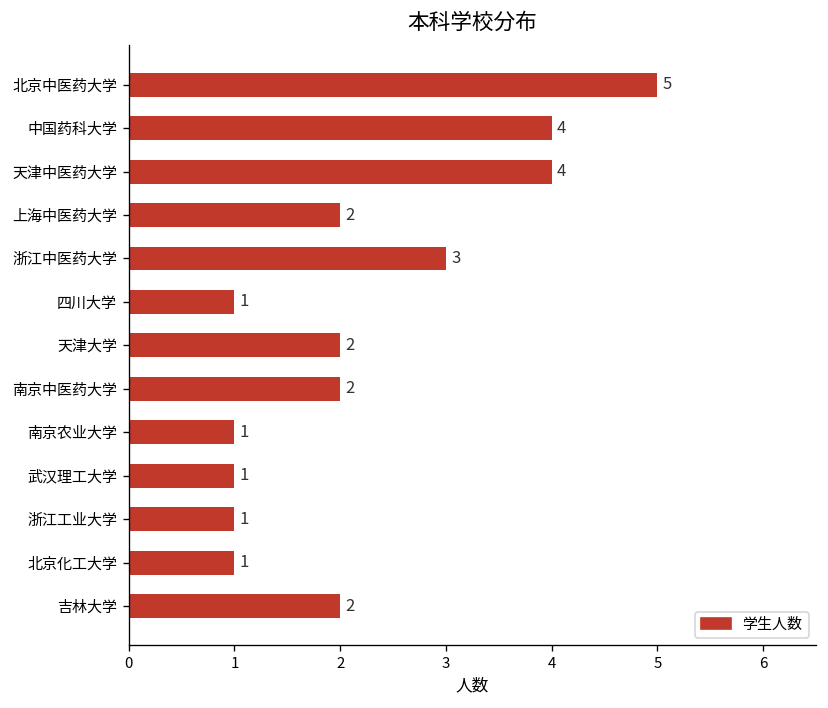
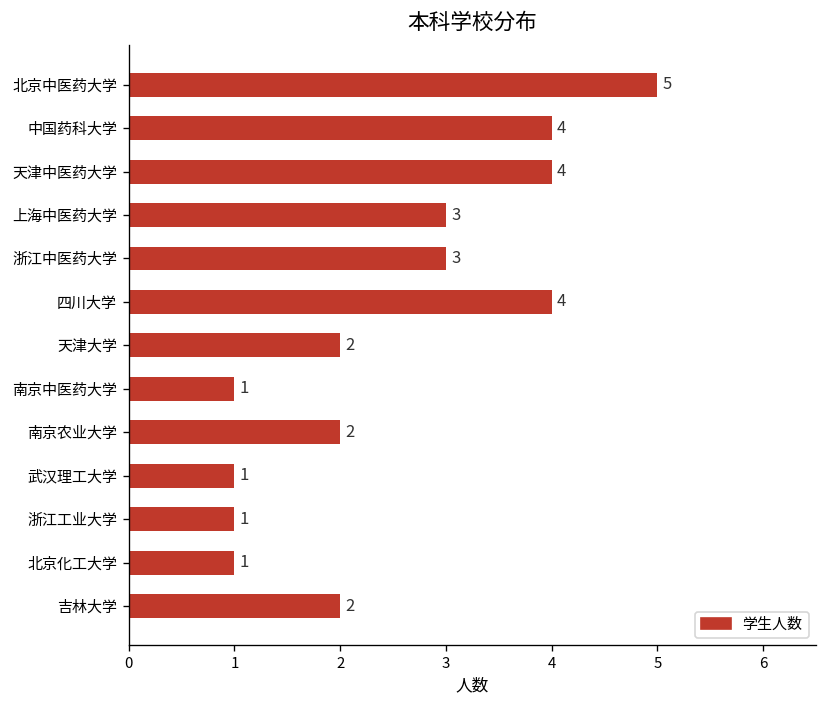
  {
    "北京中医药大学": 5,
    "中国药科大学": 4,
    "天津中医药大学": 4,
-   "上海中医药大学": 2,
+   "上海中医药大学": 3,
    "浙江中医药大学": 3,
-   "四川大学": 1,
+   "四川大学": 4,
    "天津大学": 2,
-   "南京中医药大学": 2,
-   "南京农业大学": 1,
+   "南京中医药大学": 1,
+   "南京农业大学": 2,
    "武汉理工大学": 1,
    "浙江工业大学": 1,
    "北京化工大学": 1,
    "吉林大学": 2
  }
